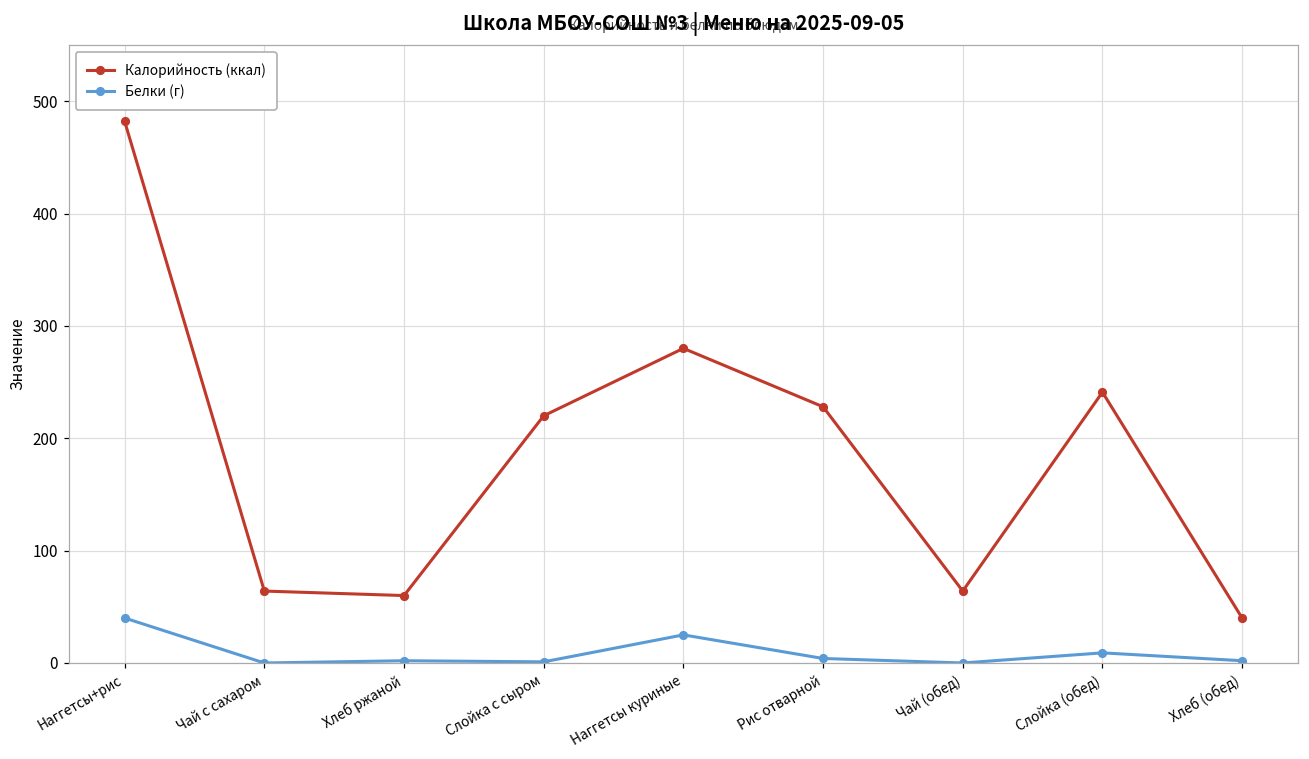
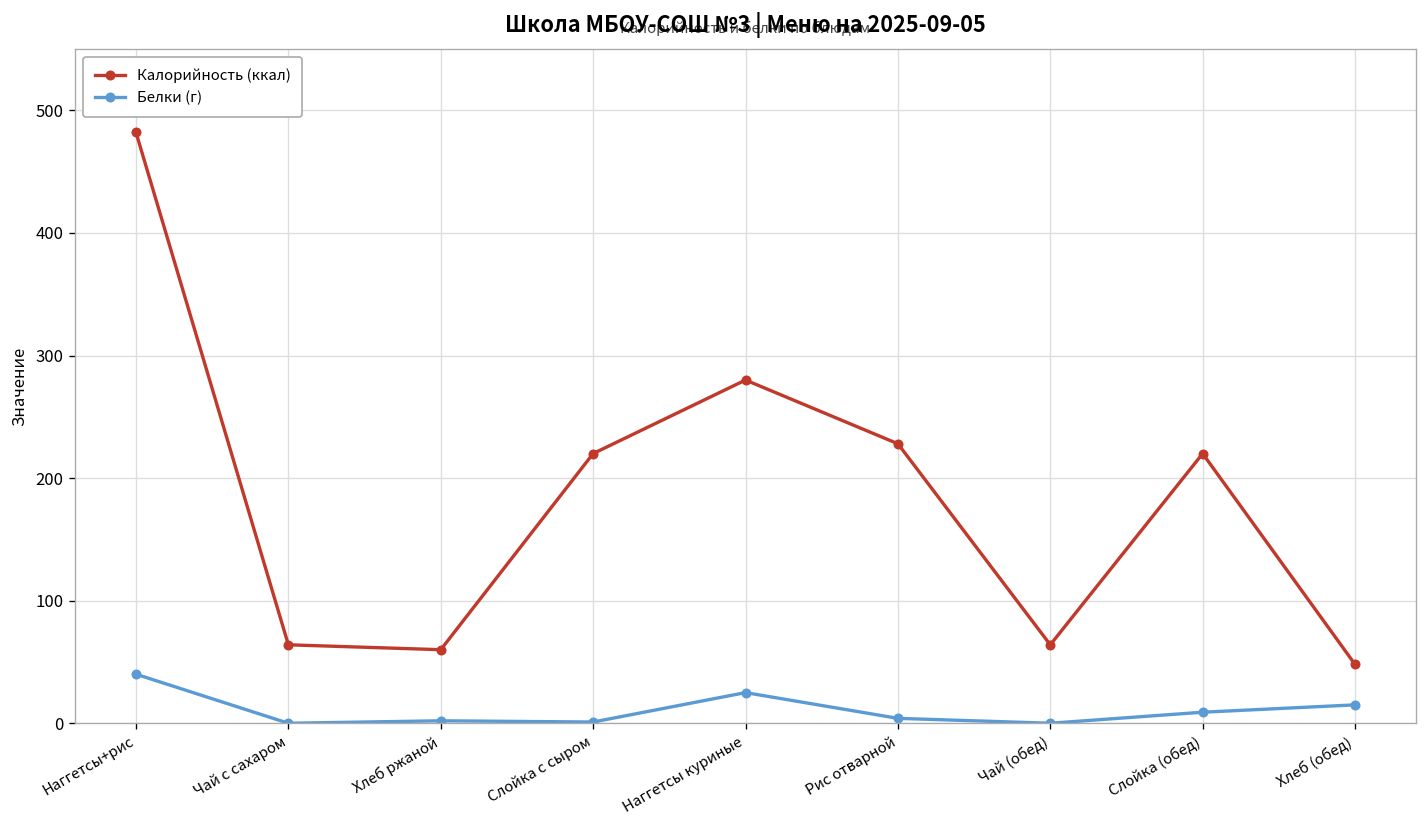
  {
    "Калорийность (ккал)": {
      "Наггетсы+рис": 482,
      "Чай с сахаром": 64,
      "Хлеб ржаной": 60,
      "Слойка с сыром": 220,
      "Наггетсы куриные": 280,
      "Рис отварной": 228,
      "Чай (обед)": 64,
-     "Слойка (обед)": 241,
-     "Хлеб (обед)": 40
+     "Слойка (обед)": 220,
+     "Хлеб (обед)": 48
    },
    "Белки (г)": {
      "Наггетсы+рис": 40,
      "Чай с сахаром": 0,
      "Хлеб ржаной": 2,
      "Слойка с сыром": 1,
      "Наггетсы куриные": 25,
      "Рис отварной": 4,
      "Чай (обед)": 0,
      "Слойка (обед)": 9,
-     "Хлеб (обед)": 2
+     "Хлеб (обед)": 15
    }
  }
